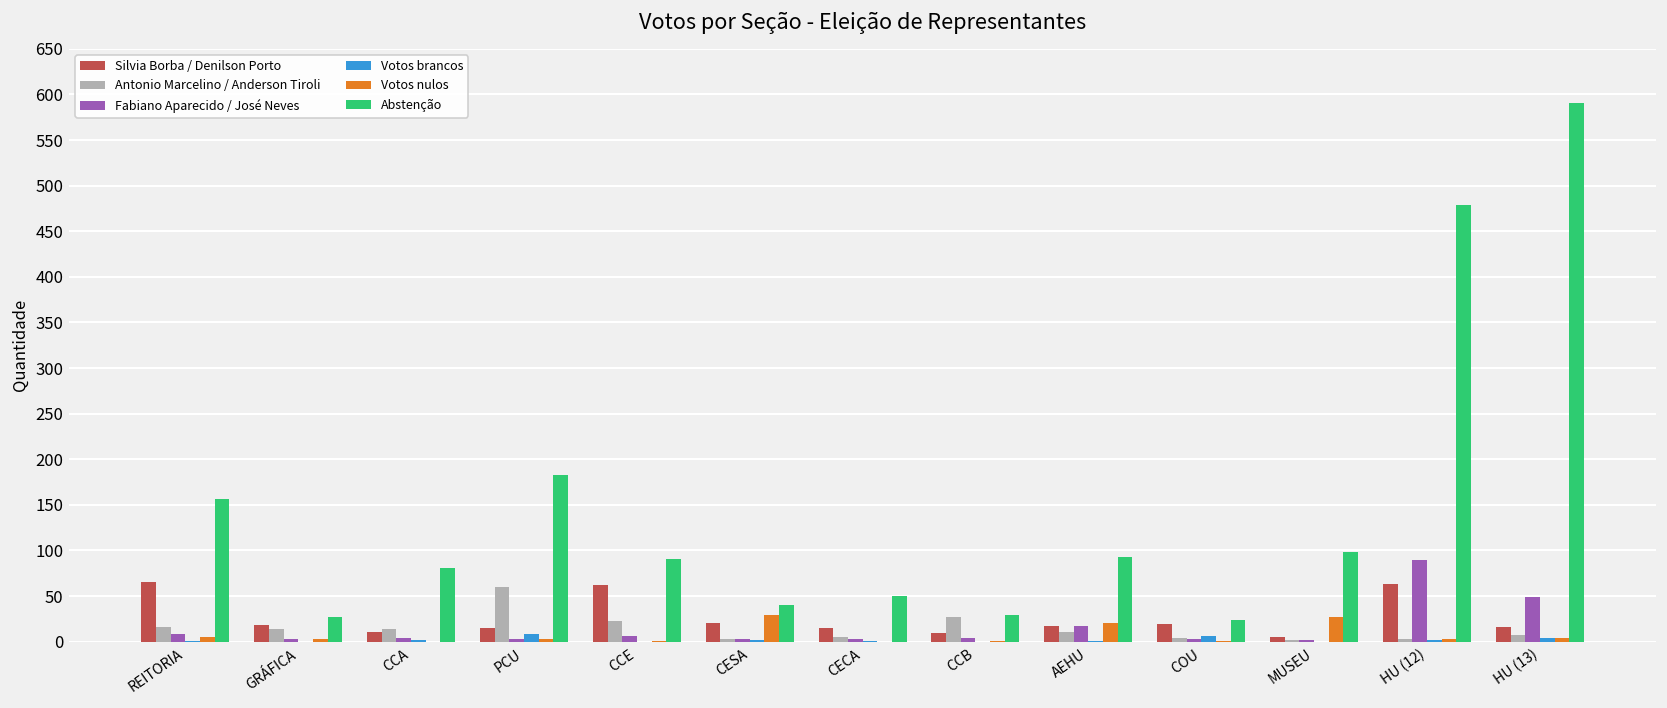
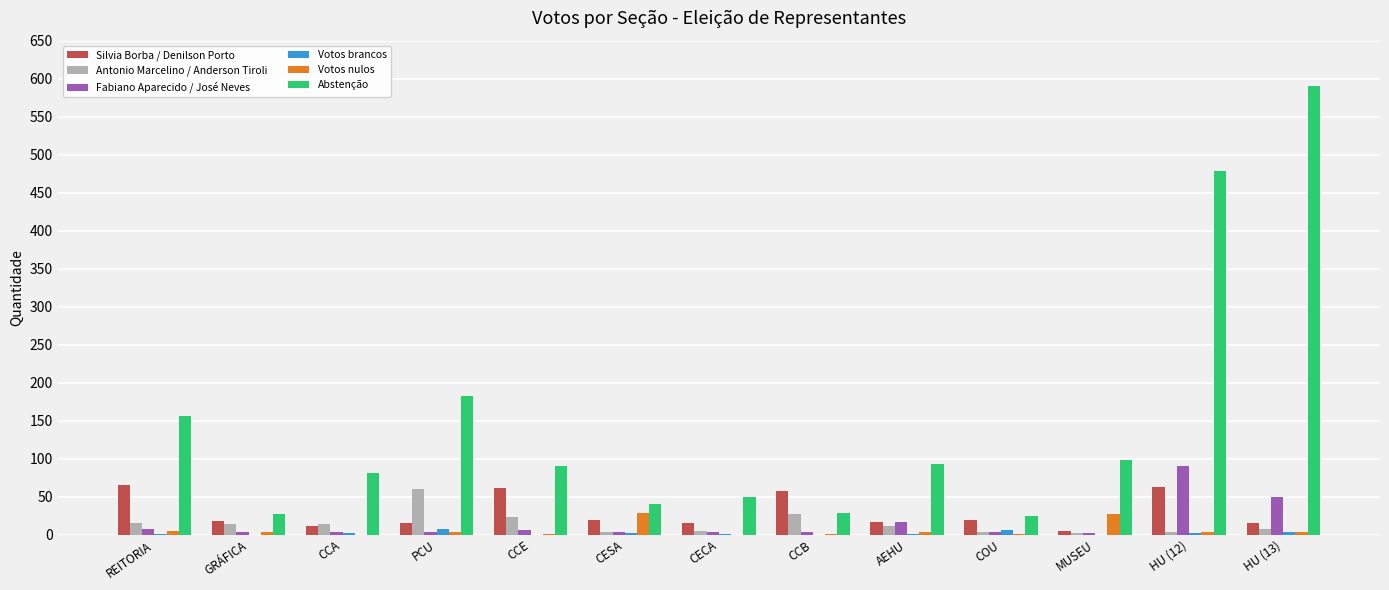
  {
    "Silvia Borba / Denilson Porto": {
      "REITORIA": 70,
      "GRÁFICA": 20,
      "CCA": 10,
      "PCU": 20,
      "CCE": 60,
      "CESA": 20,
      "CECA": 20,
-     "CCB": 10,
+     "CCB": 60,
      "AEHU": 20,
      "COU": 20,
      "MUSEU": 10,
      "HU (12)": 60,
      "HU (13)": 20
    },
    "Antonio Marcelino / Anderson Tiroli": {
      "REITORIA": 20,
      "GRÁFICA": 10,
      "CCA": 10,
      "PCU": 60,
      "CCE": 20,
      "CECA": 10,
      "CCB": 30,
      "AEHU": 10,
      "COU": 0,
      "HU (13)": 10
    },
    "Fabiano Aparecido / José Neves": {
      "REITORIA": 10,
      "CCA": 0,
      "CCE": 10,
      "CCB": 0,
      "AEHU": 20,
      "HU (12)": 90,
      "HU (13)": 50
    },
    "Votos brancos": {
      "GRÁFICA": 0,
      "PCU": 10,
      "CCE": 0,
      "CCB": 0,
      "COU": 10,
      "MUSEU": 0,
      "HU (13)": 0
    },
    "Votos nulos": {
      "REITORIA": 10,
      "CCA": 0,
      "CESA": 30,
      "CECA": 0,
-     "AEHU": 20,
+     "AEHU": 0,
      "MUSEU": 30,
      "HU (13)": 0
    },
    "Abstenção": {
      "REITORIA": 160,
      "GRÁFICA": 30,
      "CCA": 80,
      "PCU": 180,
      "CCE": 90,
      "CESA": 40,
      "CECA": 50,
      "CCB": 30,
      "AEHU": 90,
      "COU": 20,
      "MUSEU": 100,
      "HU (12)": 480,
      "HU (13)": 590
    }
  }
